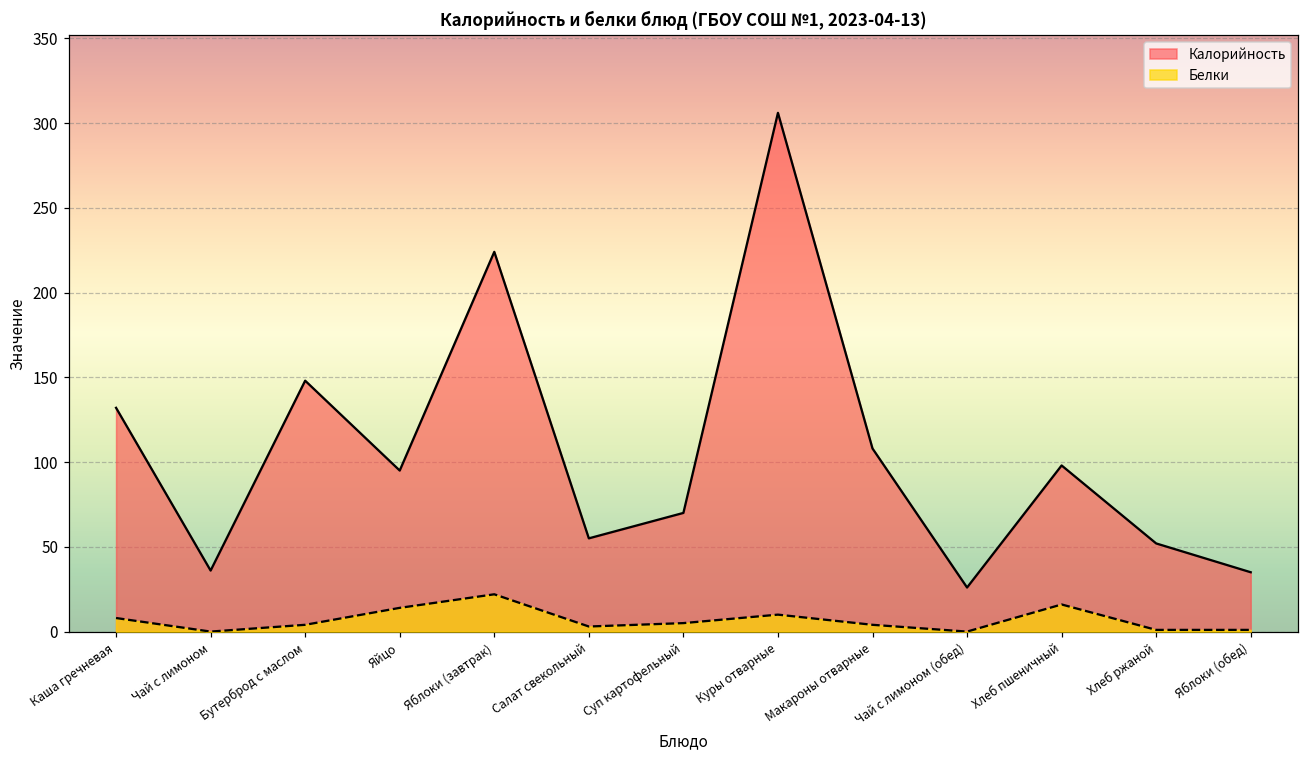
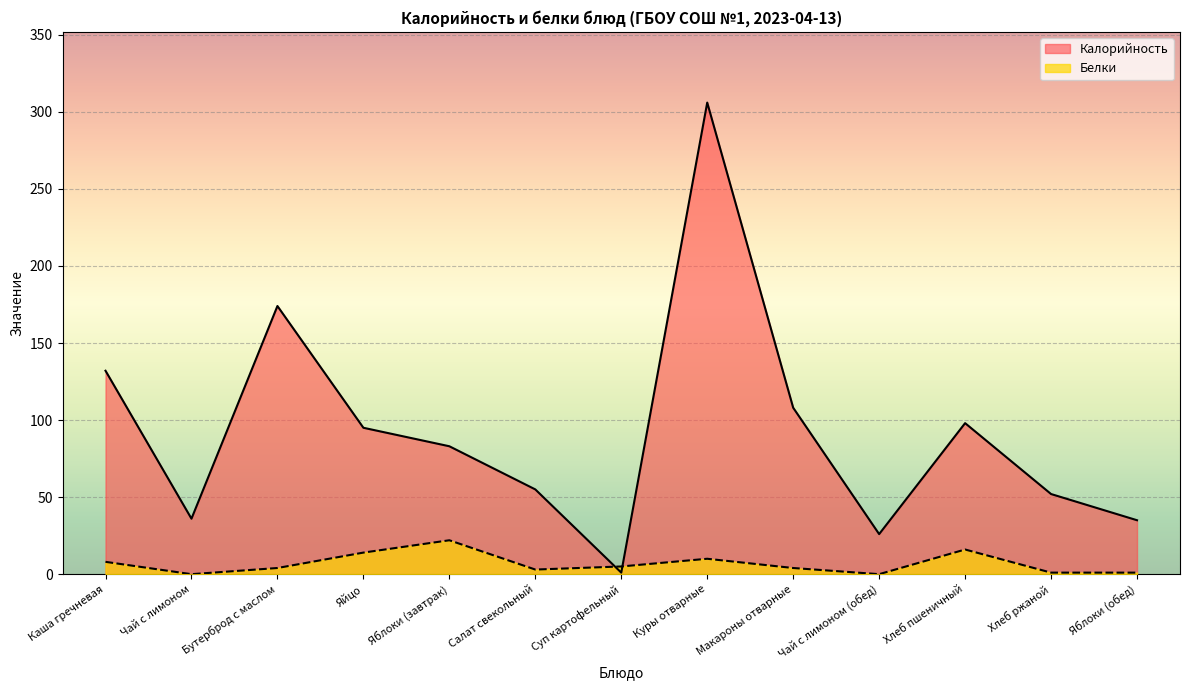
  {
    "Калорийность": {
      "Каша гречневая": 132,
      "Чай с лимоном": 36,
-     "Бутерброд с маслом": 148,
+     "Бутерброд с маслом": 174,
      "Яйцо": 95,
-     "Яблоки (завтрак)": 224,
+     "Яблоки (завтрак)": 83,
      "Салат свекольный": 55,
-     "Суп картофельный": 70,
+     "Суп картофельный": 1,
      "Куры отварные": 306,
      "Макароны отварные": 108,
      "Чай с лимоном (обед)": 26,
      "Хлеб пшеничный": 98,
      "Хлеб ржаной": 52,
      "Яблоки (обед)": 35
    },
    "Белки": {
      "Каша гречневая": 8,
      "Чай с лимоном": 0,
      "Бутерброд с маслом": 4,
      "Яйцо": 14,
      "Яблоки (завтрак)": 22,
      "Салат свекольный": 3,
      "Суп картофельный": 5,
      "Куры отварные": 10,
      "Макароны отварные": 4,
      "Чай с лимоном (обед)": 0,
      "Хлеб пшеничный": 16,
      "Хлеб ржаной": 1,
      "Яблоки (обед)": 1
    }
  }
